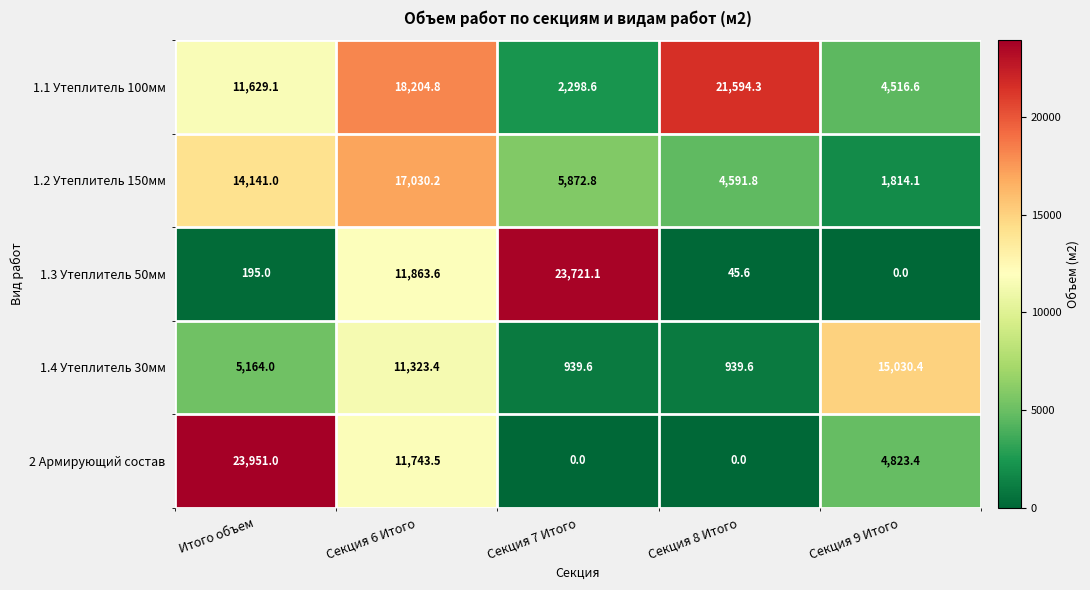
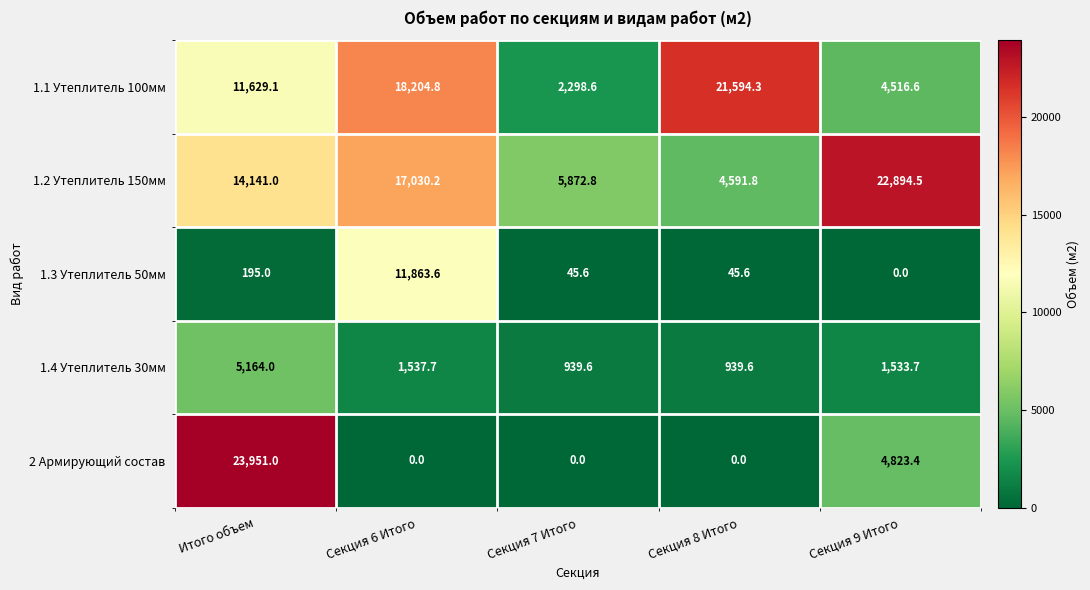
  {
    "1.1 Утеплитель 100мм": {
      "Итого объем": "11,629.1",
      "Секция 6 Итого": "18,204.8",
      "Секция 7 Итого": "2,298.6",
      "Секция 8 Итого": "21,594.3",
      "Секция 9 Итого": "4,516.6"
    },
    "1.2 Утеплитель 150мм": {
      "Итого объем": "14,141.0",
      "Секция 6 Итого": "17,030.2",
      "Секция 7 Итого": "5,872.8",
      "Секция 8 Итого": "4,591.8",
-     "Секция 9 Итого": "1,814.1"
+     "Секция 9 Итого": "22,894.5"
    },
    "1.3 Утеплитель 50мм": {
      "Итого объем": "195.0",
      "Секция 6 Итого": "11,863.6",
-     "Секция 7 Итого": "23,721.1",
+     "Секция 7 Итого": "45.6",
      "Секция 8 Итого": "45.6",
      "Секция 9 Итого": "0.0"
    },
    "1.4 Утеплитель 30мм": {
      "Итого объем": "5,164.0",
-     "Секция 6 Итого": "11,323.4",
+     "Секция 6 Итого": "1,537.7",
      "Секция 7 Итого": "939.6",
      "Секция 8 Итого": "939.6",
-     "Секция 9 Итого": "15,030.4"
+     "Секция 9 Итого": "1,533.7"
    },
    "2 Армирующий состав": {
      "Итого объем": "23,951.0",
-     "Секция 6 Итого": "11,743.5",
+     "Секция 6 Итого": "0.0",
      "Секция 7 Итого": "0.0",
      "Секция 8 Итого": "0.0",
      "Секция 9 Итого": "4,823.4"
    }
  }
